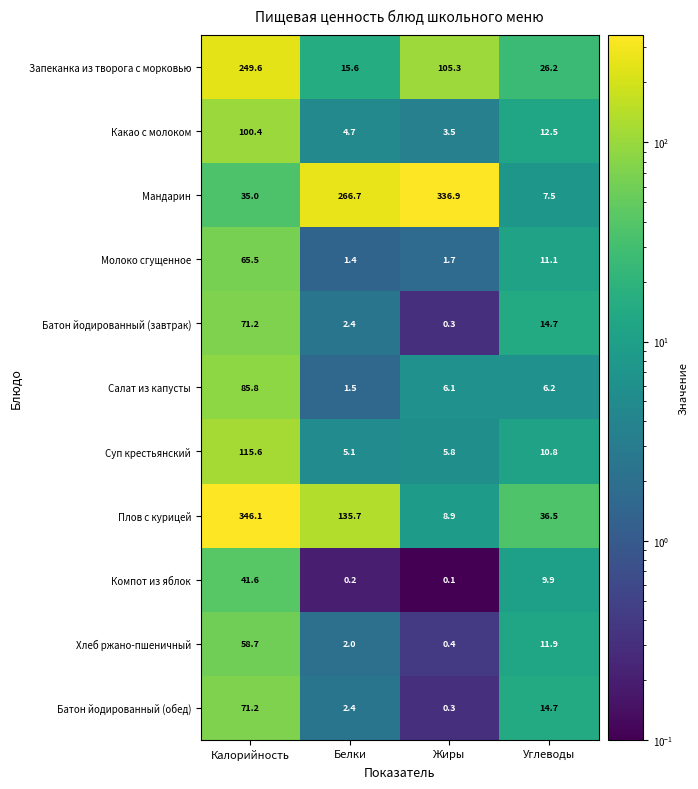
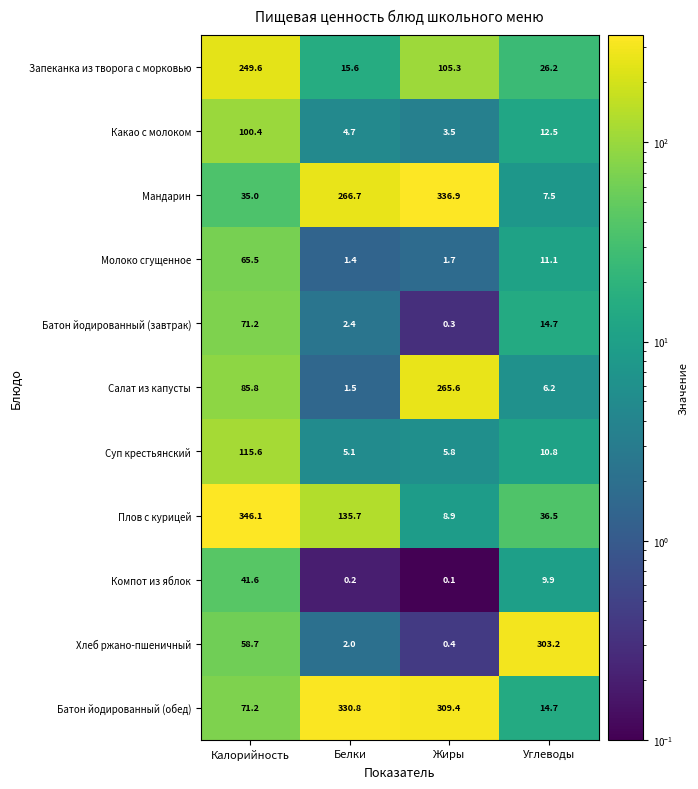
  {
    "Запеканка из творога с морковью": {
      "Калорийность": 249.6,
      "Белки": 15.6,
      "Жиры": 105.3,
      "Углеводы": 26.2
    },
    "Какао с молоком": {
      "Калорийность": 100.4,
      "Белки": 4.7,
      "Жиры": 3.5,
      "Углеводы": 12.5
    },
    "Мандарин": {
      "Калорийность": 35.0,
      "Белки": 266.7,
      "Жиры": 336.9,
      "Углеводы": 7.5
    },
    "Молоко сгущенное": {
      "Калорийность": 65.5,
      "Белки": 1.4,
      "Жиры": 1.7,
      "Углеводы": 11.1
    },
    "Батон йодированный (завтрак)": {
      "Калорийность": 71.2,
      "Белки": 2.4,
      "Жиры": 0.3,
      "Углеводы": 14.7
    },
    "Салат из капусты": {
      "Калорийность": 85.8,
      "Белки": 1.5,
-     "Жиры": 6.1,
+     "Жиры": 265.6,
      "Углеводы": 6.2
    },
    "Суп крестьянский": {
      "Калорийность": 115.6,
      "Белки": 5.1,
      "Жиры": 5.8,
      "Углеводы": 10.8
    },
    "Плов с курицей": {
      "Калорийность": 346.1,
      "Белки": 135.7,
      "Жиры": 8.9,
      "Углеводы": 36.5
    },
    "Компот из яблок": {
      "Калорийность": 41.6,
      "Белки": 0.2,
      "Жиры": 0.1,
      "Углеводы": 9.9
    },
    "Хлеб ржано-пшеничный": {
      "Калорийность": 58.7,
      "Белки": 2.0,
      "Жиры": 0.4,
-     "Углеводы": 11.9
+     "Углеводы": 303.2
    },
    "Батон йодированный (обед)": {
      "Калорийность": 71.2,
-     "Белки": 2.4,
-     "Жиры": 0.3,
+     "Белки": 330.8,
+     "Жиры": 309.4,
      "Углеводы": 14.7
    }
  }
